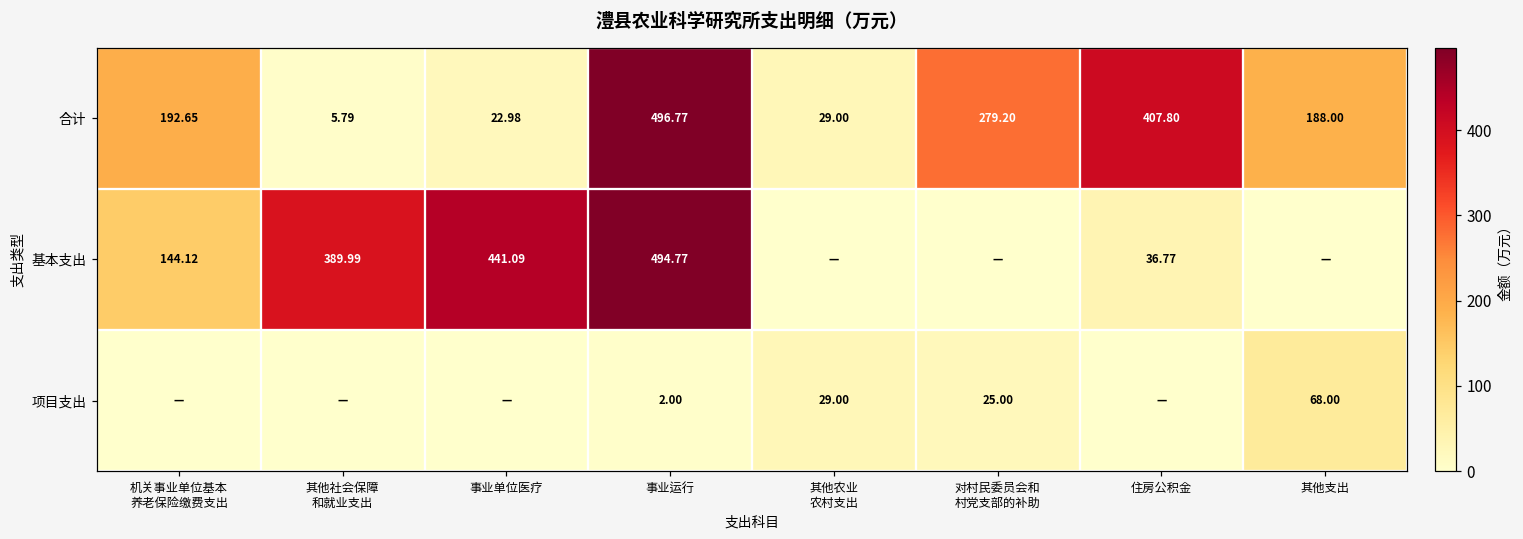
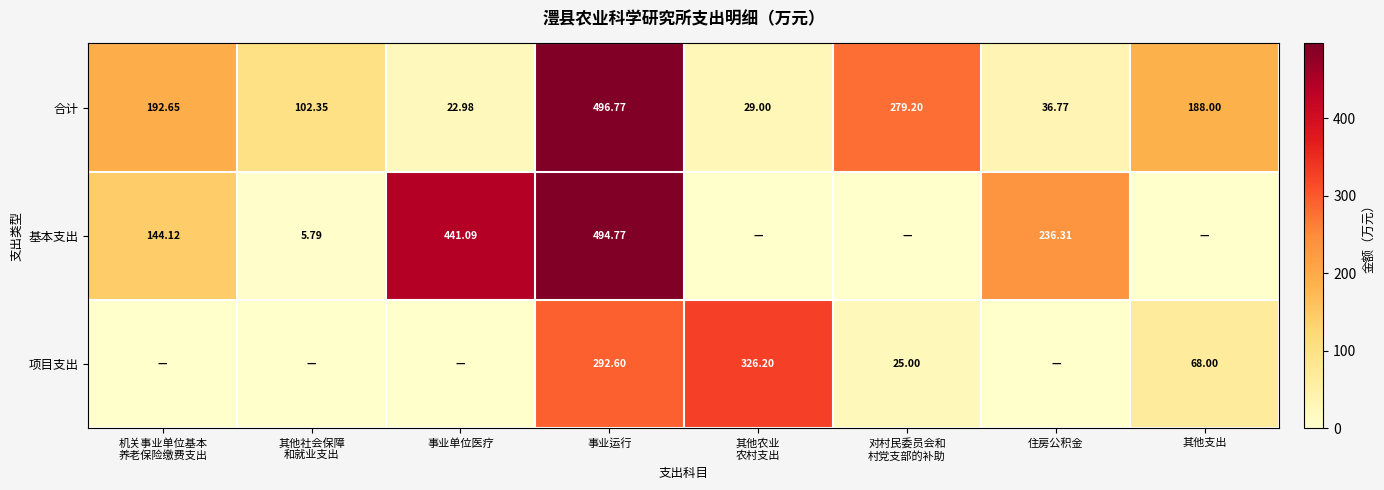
  {
    "合计": {
      "机关事业单位基本 养老保险缴费支出": 192.65,
-     "其他社会保障 和就业支出": 5.79,
+     "其他社会保障 和就业支出": 102.35,
      "事业单位医疗": 22.98,
      "事业运行": 496.77,
      "其他农业 农村支出": 29.00,
      "对村民委员会和 村党支部的补助": 279.20,
-     "住房公积金": 407.80,
+     "住房公积金": 36.77,
      "其他支出": 188.00
    },
    "基本支出": {
      "机关事业单位基本 养老保险缴费支出": 144.12,
-     "其他社会保障 和就业支出": 389.99,
+     "其他社会保障 和就业支出": 5.79,
      "事业单位医疗": 441.09,
      "事业运行": 494.77,
-     "住房公积金": 36.77
+     "住房公积金": 236.31
    },
    "项目支出": {
-     "事业运行": 2.00,
-     "其他农业 农村支出": 29.00,
+     "事业运行": 292.60,
+     "其他农业 农村支出": 326.20,
      "对村民委员会和 村党支部的补助": 25.00,
      "其他支出": 68.00
    }
  }
